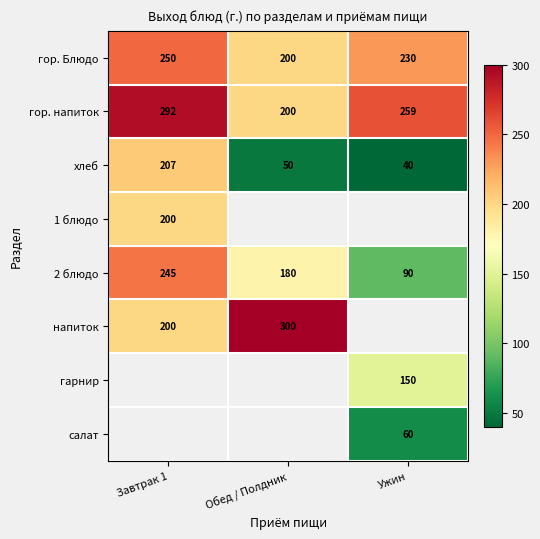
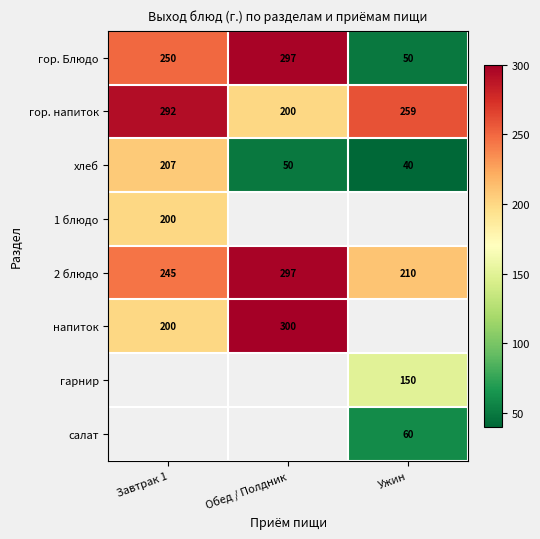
  {
    "гор. Блюдо": {
      "Завтрак 1": 250,
-     "Обед / Полдник": 200,
-     "Ужин": 230
+     "Обед / Полдник": 297,
+     "Ужин": 50
    },
    "гор. напиток": {
      "Завтрак 1": 292,
      "Обед / Полдник": 200,
      "Ужин": 259
    },
    "хлеб": {
      "Завтрак 1": 207,
      "Обед / Полдник": 50,
      "Ужин": 40
    },
    "1 блюдо": {
      "Завтрак 1": 200
    },
    "2 блюдо": {
      "Завтрак 1": 245,
-     "Обед / Полдник": 180,
-     "Ужин": 90
+     "Обед / Полдник": 297,
+     "Ужин": 210
    },
    "напиток": {
      "Завтрак 1": 200,
      "Обед / Полдник": 300
    },
    "гарнир": {
      "Ужин": 150
    },
    "салат": {
      "Ужин": 60
    }
  }
